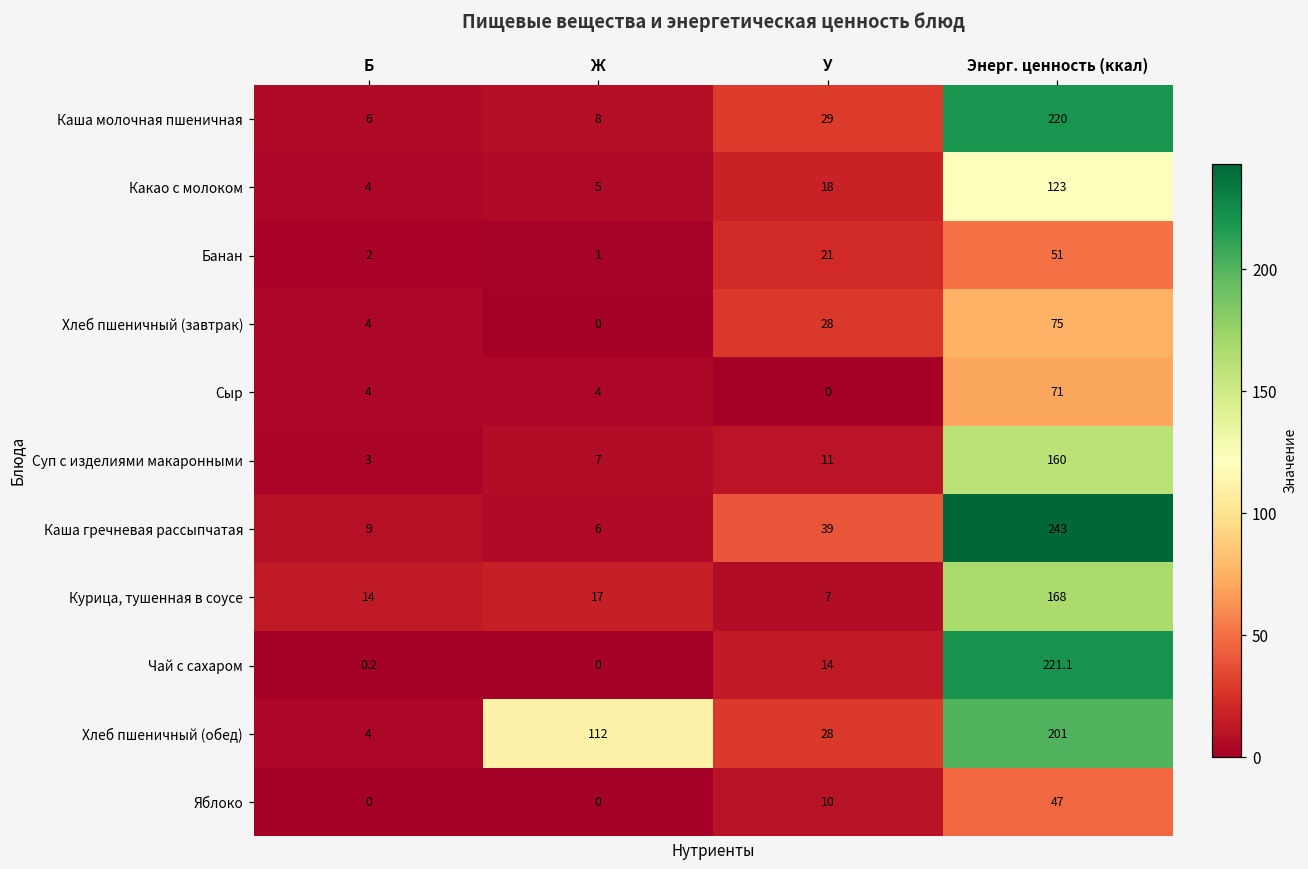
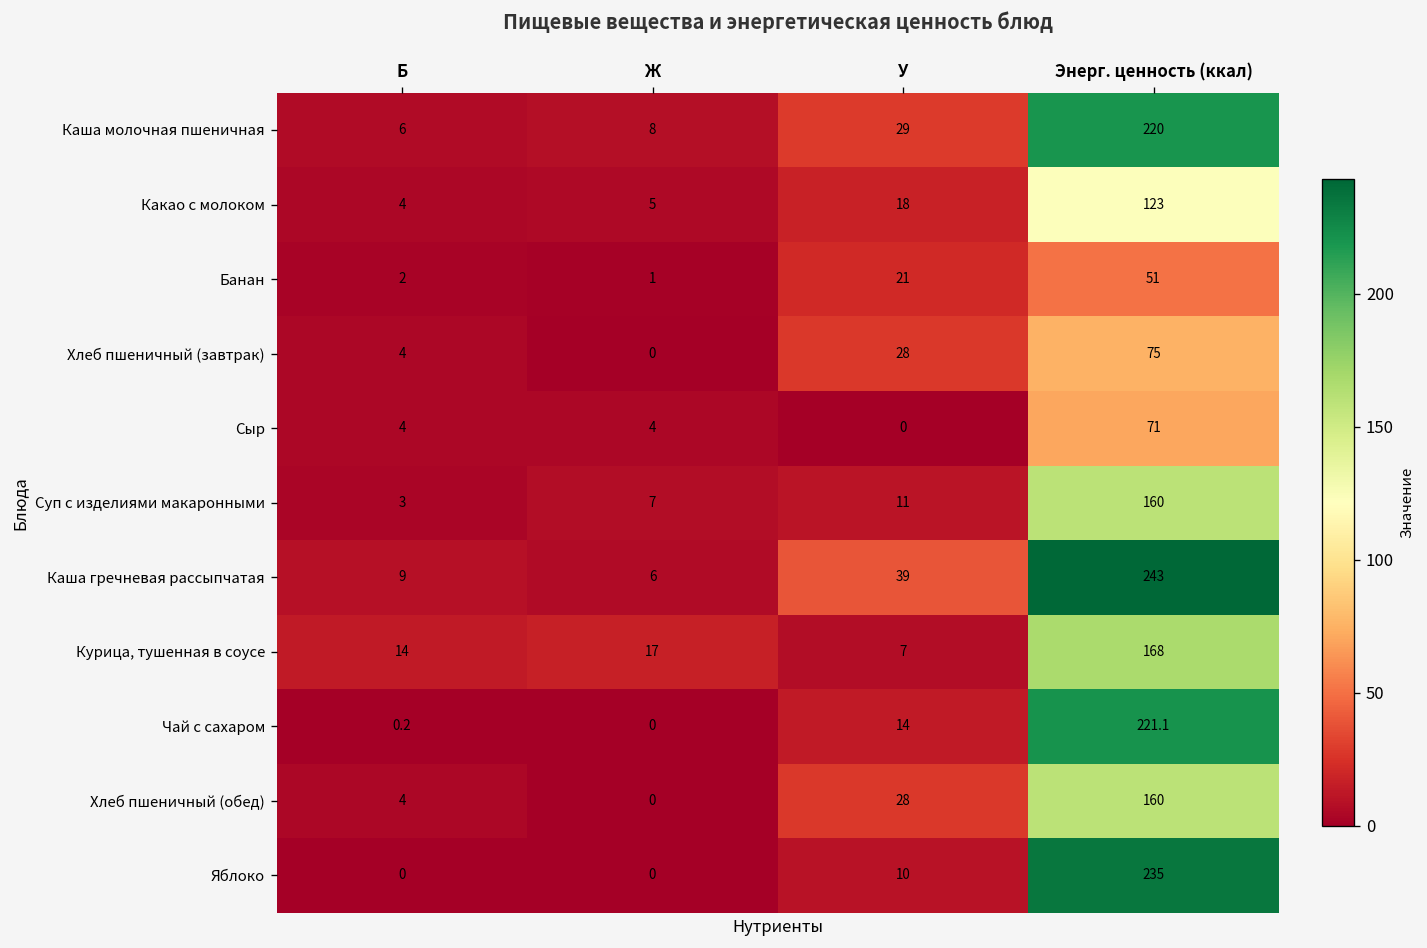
  {
    "Каша молочная пшеничная": {
      "Б": 6,
      "Ж": 8,
      "У": 29,
      "Энерг. ценность (ккал)": 220
    },
    "Какао с молоком": {
      "Б": 4,
      "Ж": 5,
      "У": 18,
      "Энерг. ценность (ккал)": 123
    },
    "Банан": {
      "Б": 2,
      "Ж": 1,
      "У": 21,
      "Энерг. ценность (ккал)": 51
    },
    "Хлеб пшеничный (завтрак)": {
      "Б": 4,
      "Ж": 0,
      "У": 28,
      "Энерг. ценность (ккал)": 75
    },
    "Сыр": {
      "Б": 4,
      "Ж": 4,
      "У": 0,
      "Энерг. ценность (ккал)": 71
    },
    "Суп с изделиями макаронными": {
      "Б": 3,
      "Ж": 7,
      "У": 11,
      "Энерг. ценность (ккал)": 160
    },
    "Каша гречневая рассыпчатая": {
      "Б": 9,
      "Ж": 6,
      "У": 39,
      "Энерг. ценность (ккал)": 243
    },
    "Курица, тушенная в соусе": {
      "Б": 14,
      "Ж": 17,
      "У": 7,
      "Энерг. ценность (ккал)": 168
    },
    "Чай с сахаром": {
      "Б": 0.2,
      "Ж": 0,
      "У": 14,
      "Энерг. ценность (ккал)": 221.1
    },
    "Хлеб пшеничный (обед)": {
      "Б": 4,
-     "Ж": 112,
+     "Ж": 0,
      "У": 28,
-     "Энерг. ценность (ккал)": 201
+     "Энерг. ценность (ккал)": 160
    },
    "Яблоко": {
      "Б": 0,
      "Ж": 0,
      "У": 10,
-     "Энерг. ценность (ккал)": 47
+     "Энерг. ценность (ккал)": 235
    }
  }
